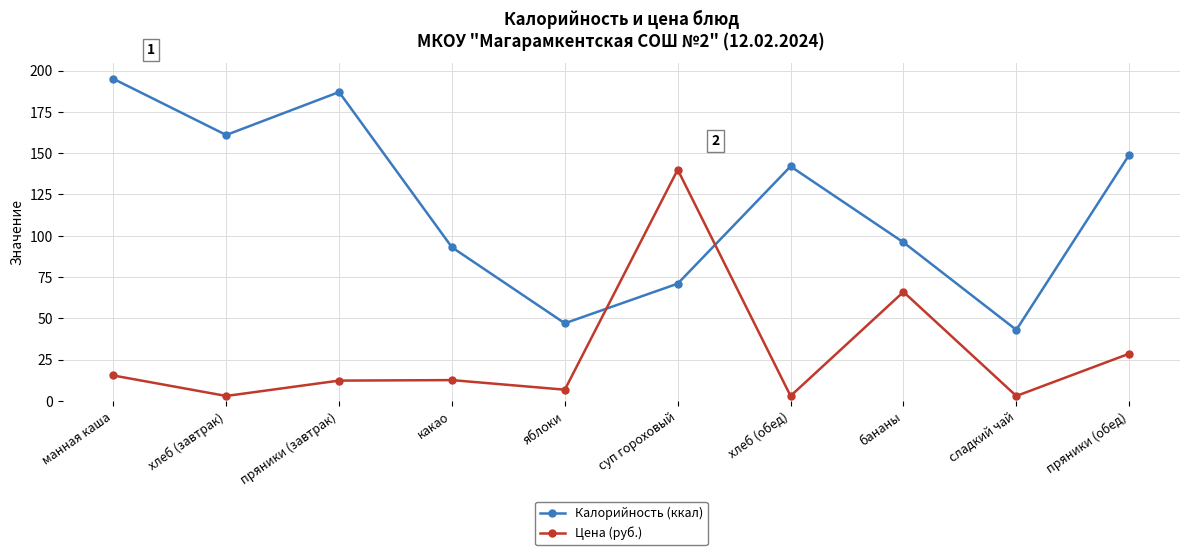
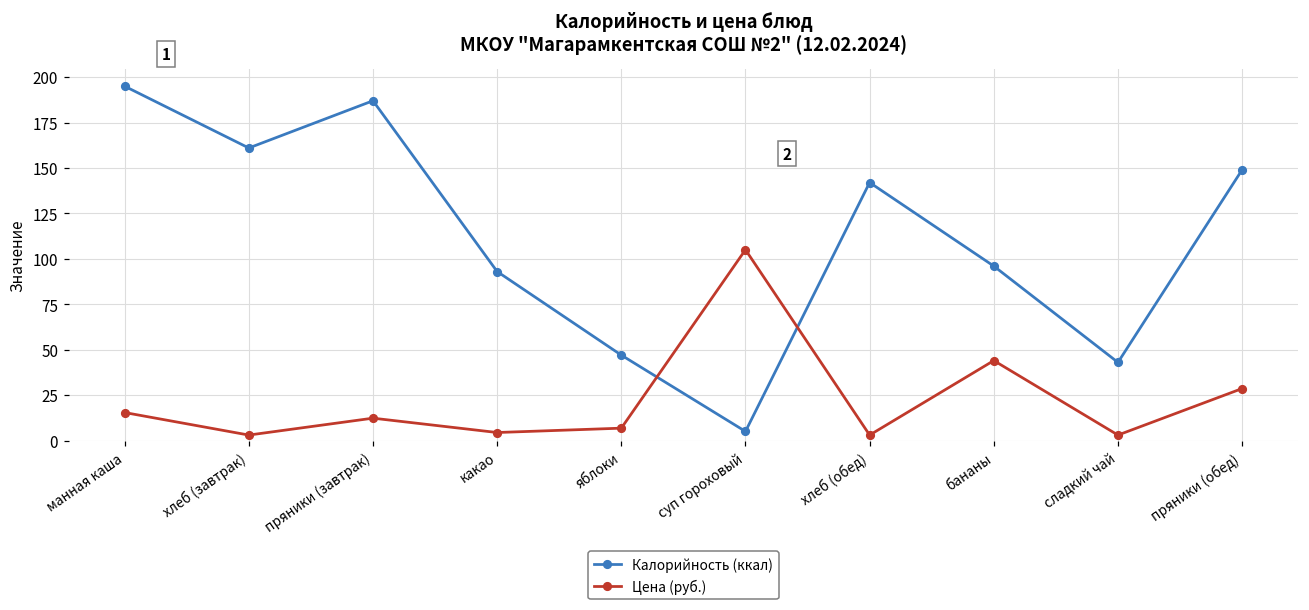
  {
    "Калорийность (ккал)": {
      "манная каша": 195,
      "хлеб (завтрак)": 161,
      "пряники (завтрак)": 187,
      "какао": 93,
      "яблоки": 47,
-     "суп гороховый": 71,
+     "суп гороховый": 5,
      "хлеб (обед)": 142,
      "бананы": 96,
      "сладкий чай": 43,
      "пряники (обед)": 149
    },
    "Цена (руб.)": {
      "манная каша": 15,
      "хлеб (завтрак)": 3,
      "пряники (завтрак)": 12,
-     "какао": 13,
+     "какао": 4,
      "яблоки": 7,
-     "суп гороховый": 140,
+     "суп гороховый": 105,
      "хлеб (обед)": 3,
-     "бананы": 66,
+     "бананы": 44,
      "сладкий чай": 3,
      "пряники (обед)": 29
    }
  }
